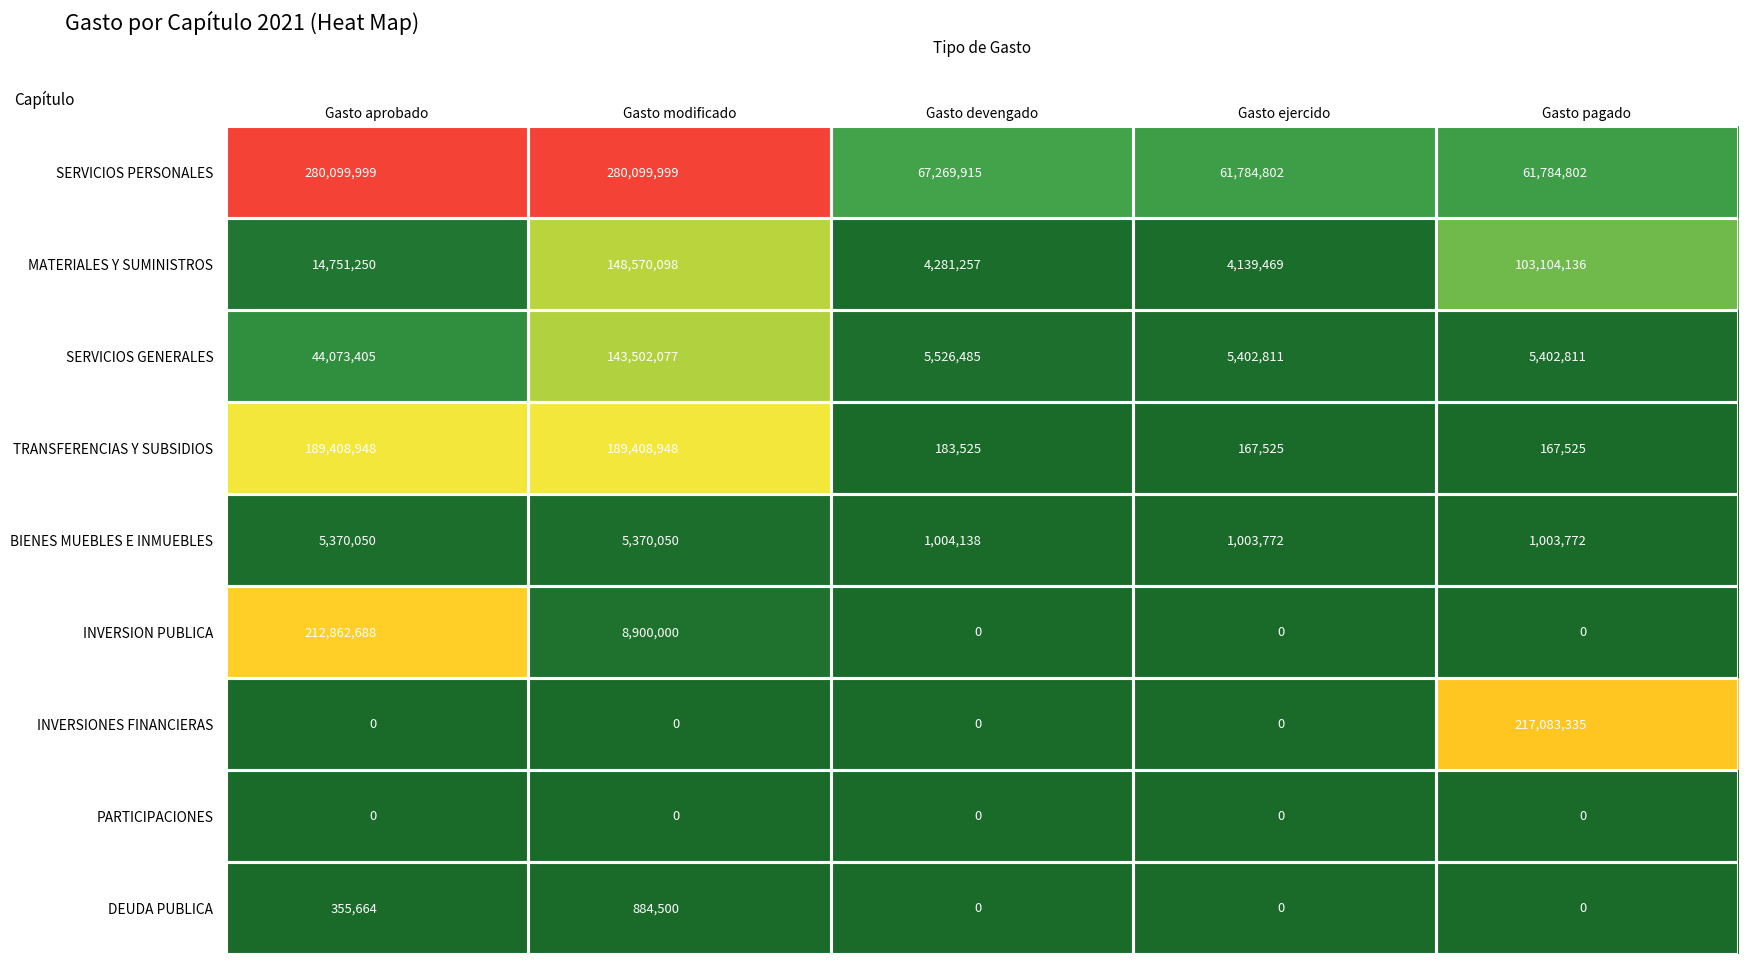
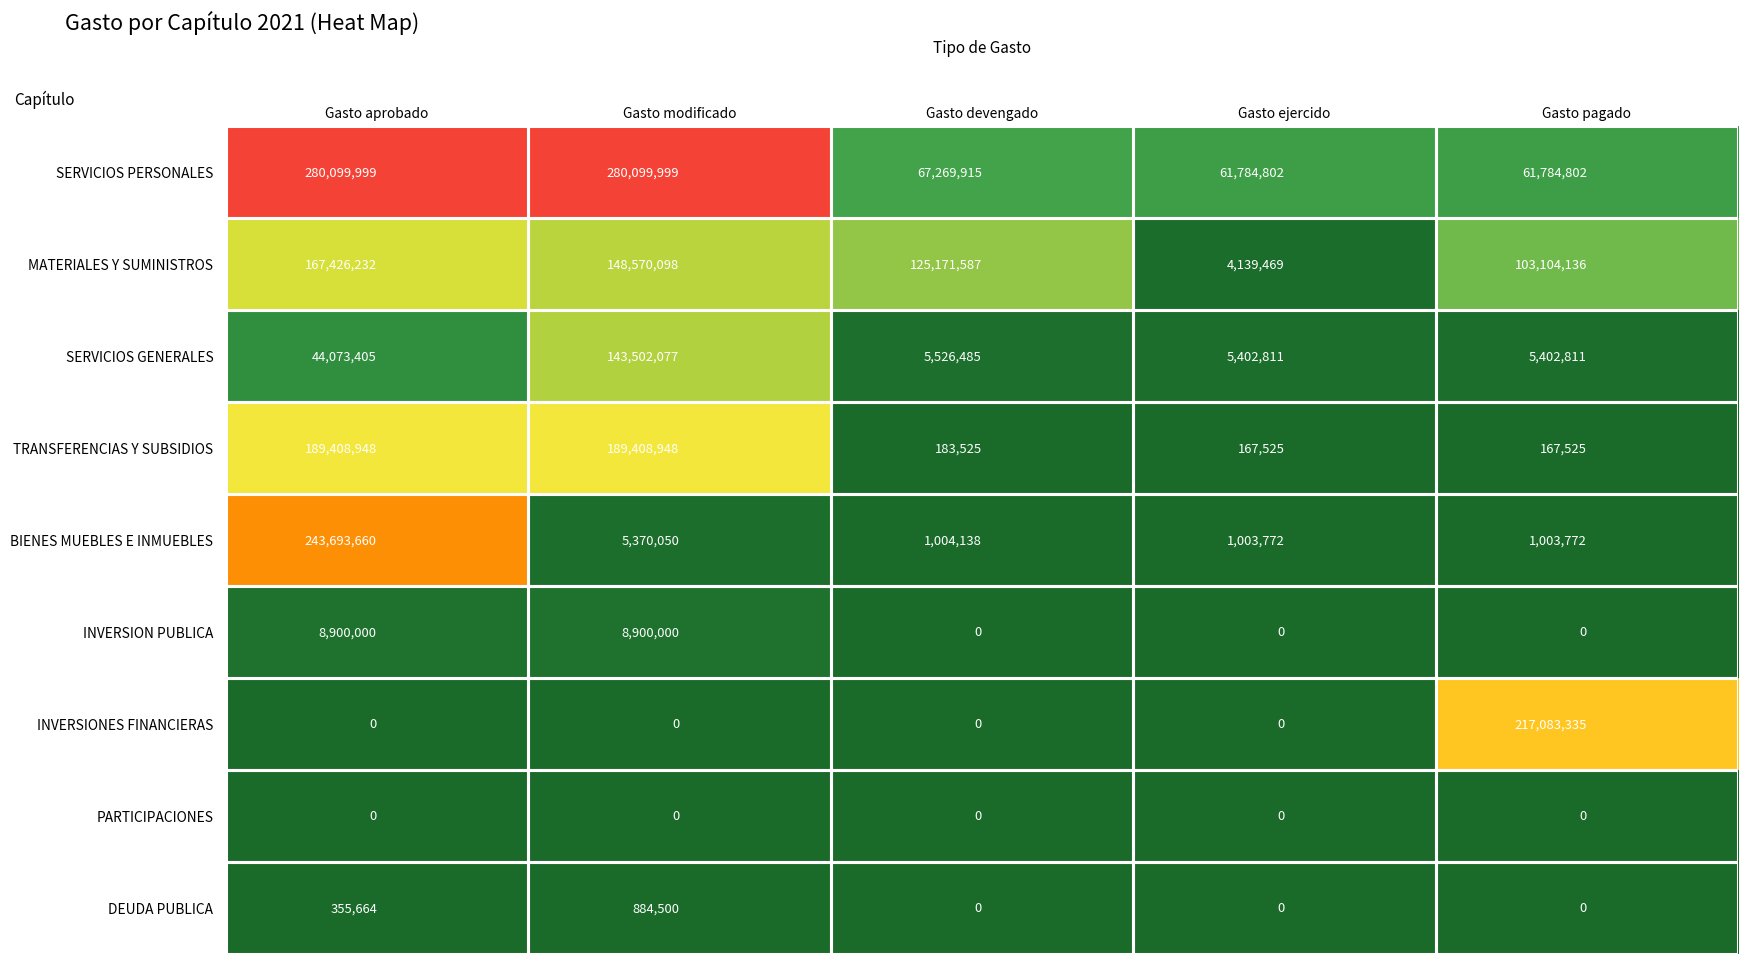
  {
    "SERVICIOS PERSONALES": {
      "Gasto aprobado": "280,099,999",
      "Gasto modificado": "280,099,999",
      "Gasto devengado": "67,269,915",
      "Gasto ejercido": "61,784,802",
      "Gasto pagado": "61,784,802"
    },
    "MATERIALES Y SUMINISTROS": {
-     "Gasto aprobado": "14,751,250",
+     "Gasto aprobado": "167,426,232",
      "Gasto modificado": "148,570,098",
-     "Gasto devengado": "4,281,257",
+     "Gasto devengado": "125,171,587",
      "Gasto ejercido": "4,139,469",
      "Gasto pagado": "103,104,136"
    },
    "SERVICIOS GENERALES": {
      "Gasto aprobado": "44,073,405",
      "Gasto modificado": "143,502,077",
      "Gasto devengado": "5,526,485",
      "Gasto ejercido": "5,402,811",
      "Gasto pagado": "5,402,811"
    },
    "TRANSFERENCIAS Y SUBSIDIOS": {
      "Gasto aprobado": "189,408,948",
      "Gasto modificado": "189,408,948",
      "Gasto devengado": "183,525",
      "Gasto ejercido": "167,525",
      "Gasto pagado": "167,525"
    },
    "BIENES MUEBLES E INMUEBLES": {
-     "Gasto aprobado": "5,370,050",
+     "Gasto aprobado": "243,693,660",
      "Gasto modificado": "5,370,050",
      "Gasto devengado": "1,004,138",
      "Gasto ejercido": "1,003,772",
      "Gasto pagado": "1,003,772"
    },
    "INVERSION PUBLICA": {
-     "Gasto aprobado": "212,862,688",
+     "Gasto aprobado": "8,900,000",
      "Gasto modificado": "8,900,000",
      "Gasto devengado": "0",
      "Gasto ejercido": "0",
      "Gasto pagado": "0"
    },
    "INVERSIONES FINANCIERAS": {
      "Gasto aprobado": "0",
      "Gasto modificado": "0",
      "Gasto devengado": "0",
      "Gasto ejercido": "0",
      "Gasto pagado": "217,083,335"
    },
    "PARTICIPACIONES": {
      "Gasto aprobado": "0",
      "Gasto modificado": "0",
      "Gasto devengado": "0",
      "Gasto ejercido": "0",
      "Gasto pagado": "0"
    },
    "DEUDA PUBLICA": {
      "Gasto aprobado": "355,664",
      "Gasto modificado": "884,500",
      "Gasto devengado": "0",
      "Gasto ejercido": "0",
      "Gasto pagado": "0"
    }
  }
